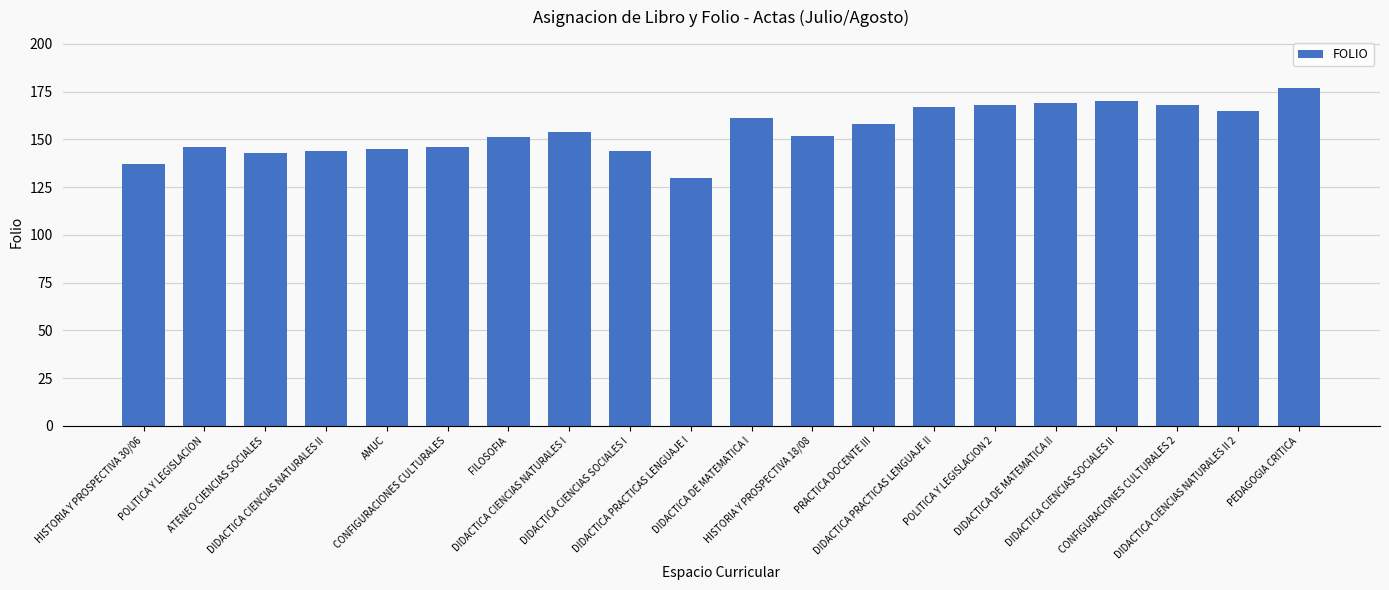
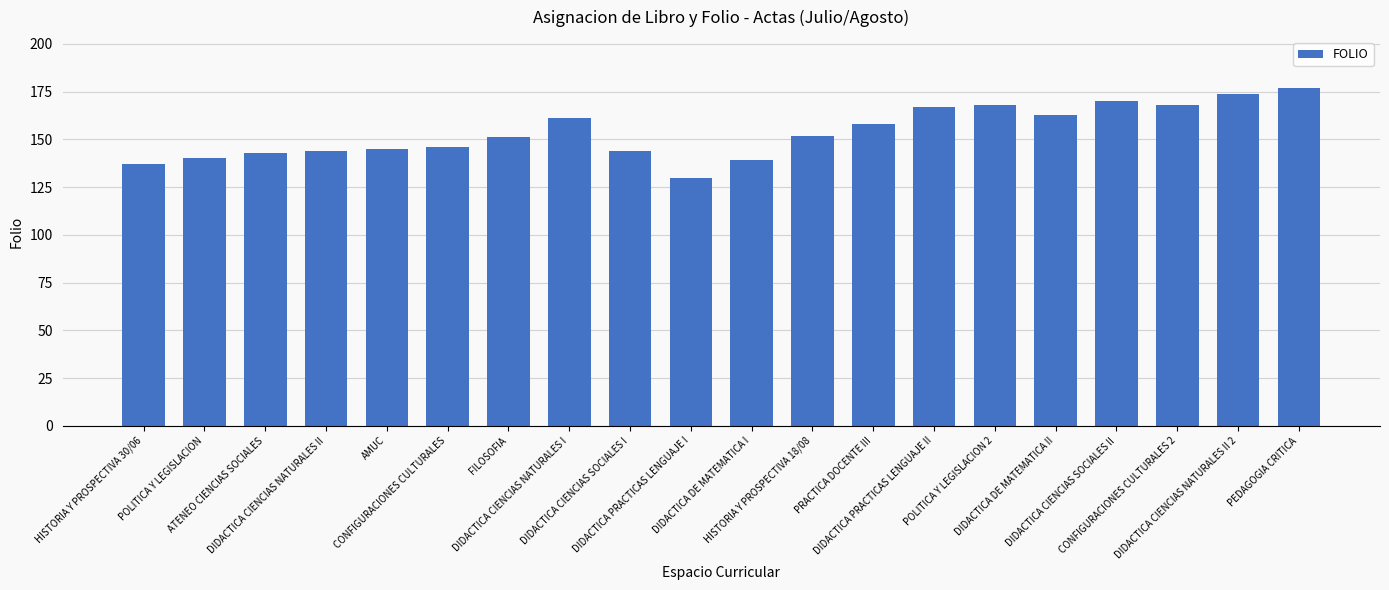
  {
    "HISTORIA Y PROSPECTIVA 30/06": 137,
-   "POLITICA Y LEGISLACION": 146,
+   "POLITICA Y LEGISLACION": 140,
    "ATENEO CIENCIAS SOCIALES": 143,
    "DIDACTICA CIENCIAS NATURALES II": 144,
    "AMUC": 145,
    "CONFIGURACIONES CULTURALES": 146,
    "FILOSOFIA": 151,
-   "DIDACTICA CIENCIAS NATURALES I": 154,
+   "DIDACTICA CIENCIAS NATURALES I": 161,
    "DIDACTICA CIENCIAS SOCIALES I": 144,
    "DIDACTICA PRACTICAS LENGUAJE I": 130,
-   "DIDACTICA DE MATEMATICA I": 161,
+   "DIDACTICA DE MATEMATICA I": 139,
    "HISTORIA Y PROSPECTIVA 18/08": 152,
    "PRACTICA DOCENTE III": 158,
    "DIDACTICA PRACTICAS LENGUAJE II": 167,
    "POLITICA Y LEGISLACION 2": 168,
-   "DIDACTICA DE MATEMATICA II": 169,
+   "DIDACTICA DE MATEMATICA II": 163,
    "DIDACTICA CIENCIAS SOCIALES II": 170,
    "CONFIGURACIONES CULTURALES 2": 168,
-   "DIDACTICA CIENCIAS NATURALES II 2": 165,
+   "DIDACTICA CIENCIAS NATURALES II 2": 174,
    "PEDAGOGIA CRITICA": 177
  }
